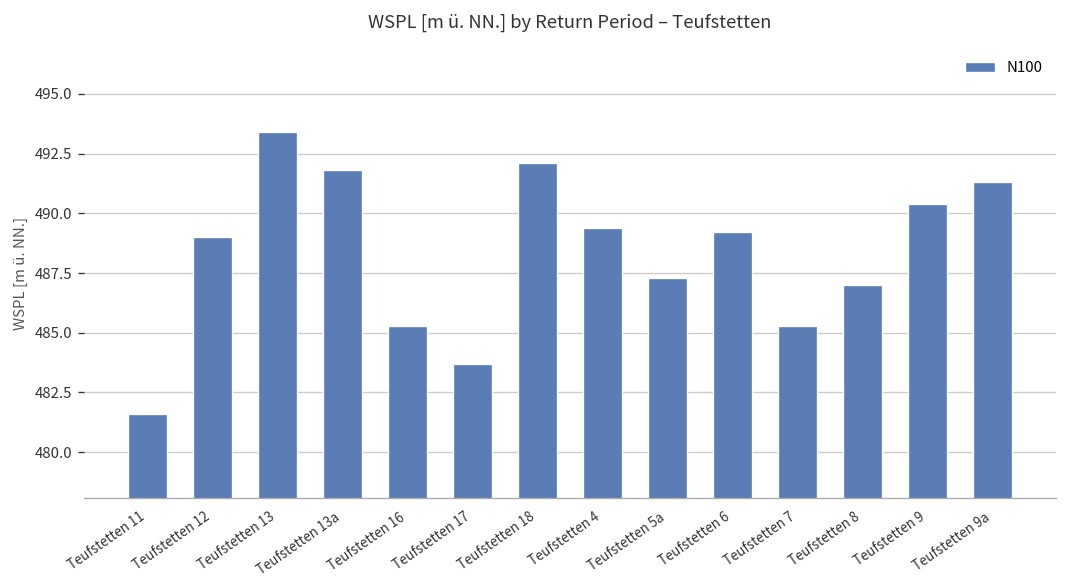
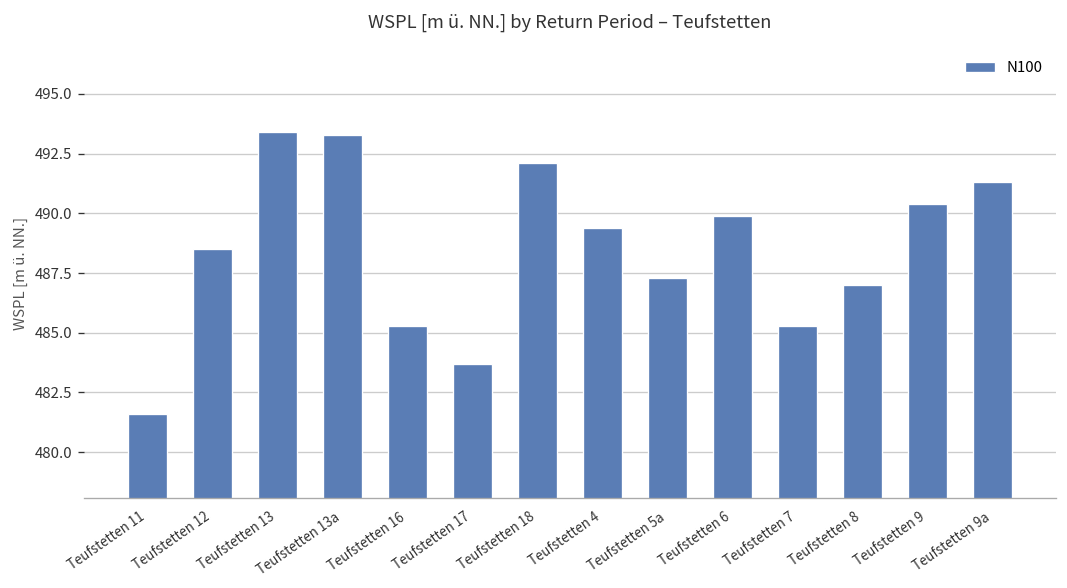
  {
    "Teufstetten 11": 481.6,
-   "Teufstetten 12": 489.0,
+   "Teufstetten 12": 488.5,
    "Teufstetten 13": 493.4,
-   "Teufstetten 13a": 491.8,
+   "Teufstetten 13a": 493.3,
    "Teufstetten 16": 485.3,
    "Teufstetten 17": 483.7,
    "Teufstetten 18": 492.1,
    "Teufstetten 4": 489.4,
    "Teufstetten 5a": 487.3,
-   "Teufstetten 6": 489.2,
+   "Teufstetten 6": 489.9,
    "Teufstetten 7": 485.3,
    "Teufstetten 8": 487.0,
    "Teufstetten 9": 490.4,
    "Teufstetten 9a": 491.3
  }
